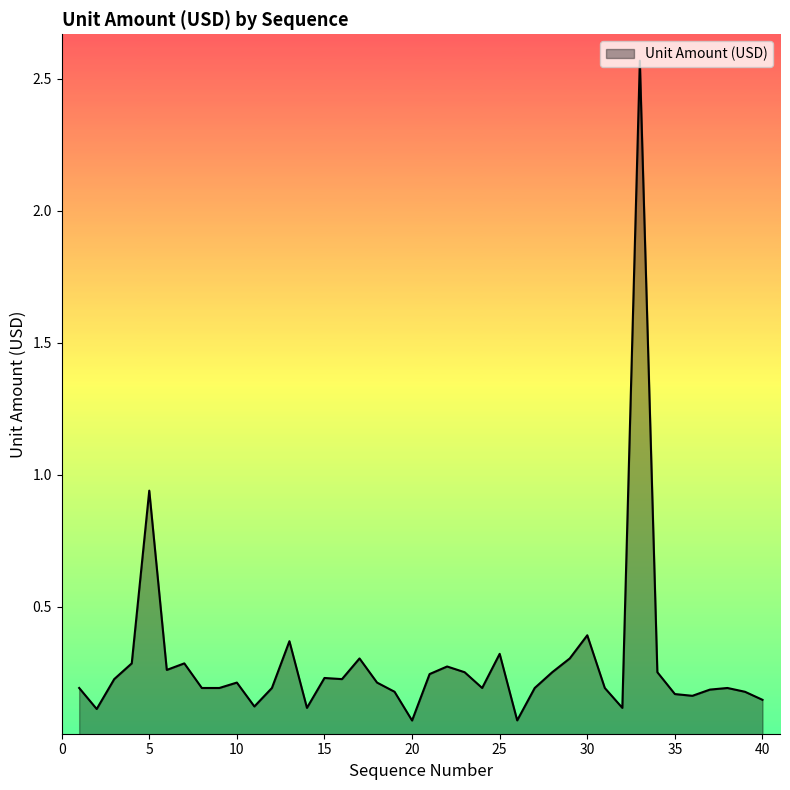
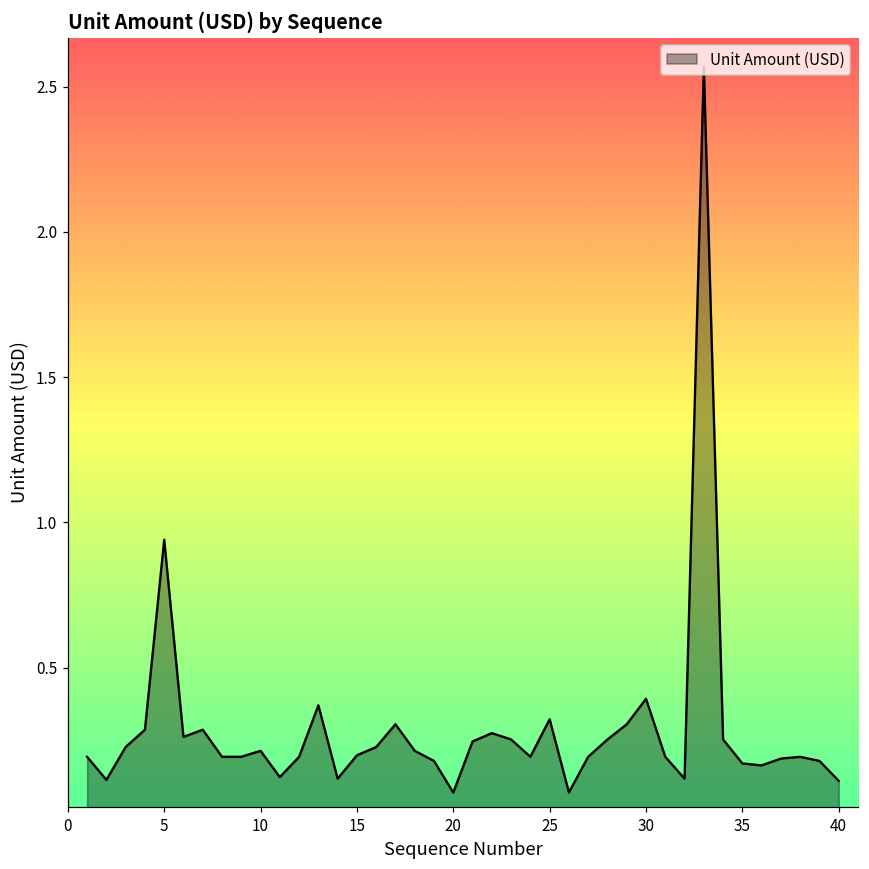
  {
    "5": 0.94,
    "10": 0.21,
-   "15": 0.23,
+   "15": 0.20,
    "20": 0.07,
    "25": 0.32,
    "30": 0.39,
    "35": 0.17,
-   "40": 0.15
+   "40": 0.11
  }
